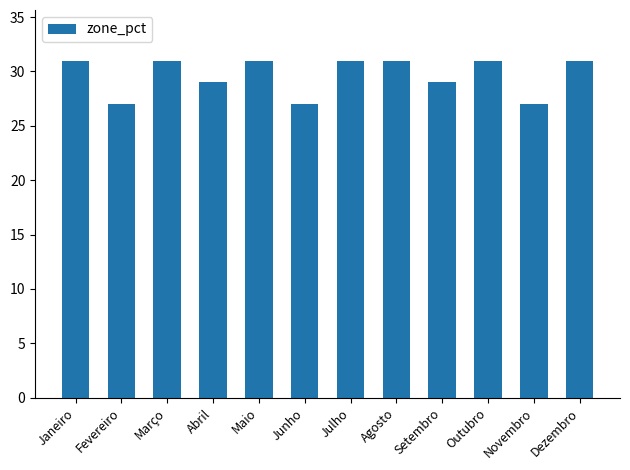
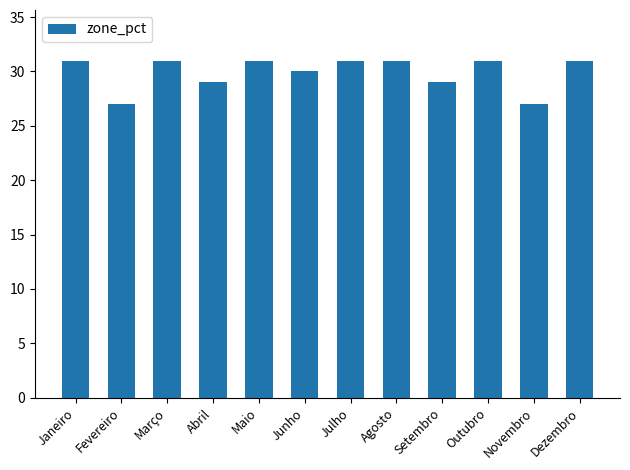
  {
    "Janeiro": 31,
    "Fevereiro": 27,
    "Março": 31,
    "Abril": 29,
    "Maio": 31,
-   "Junho": 27,
+   "Junho": 30,
    "Julho": 31,
    "Agosto": 31,
    "Setembro": 29,
    "Outubro": 31,
    "Novembro": 27,
    "Dezembro": 31
  }
